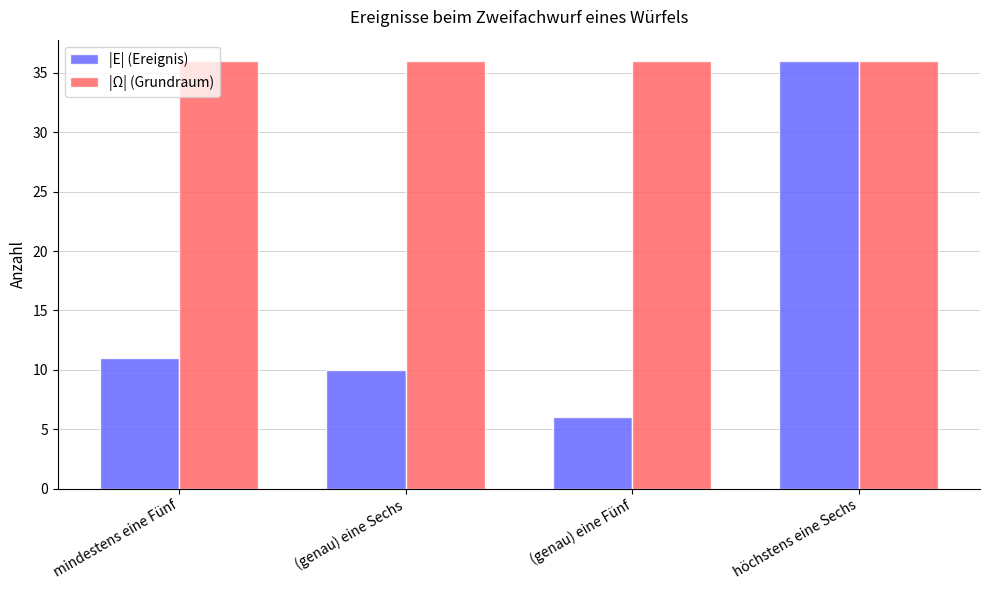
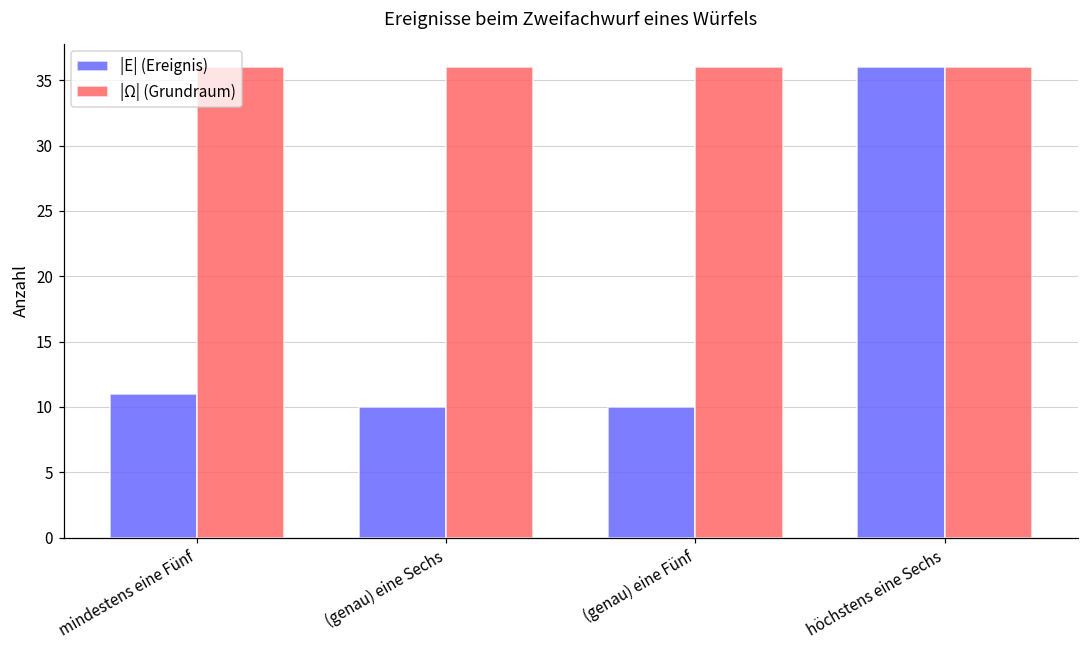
  {
    "|E| (Ereignis)": {
      "mindestens eine Fünf": 11,
      "(genau) eine Sechs": 10,
-     "(genau) eine Fünf": 6,
+     "(genau) eine Fünf": 10,
      "höchstens eine Sechs": 36
    },
    "|Ω| (Grundraum)": {
      "(genau) eine Sechs": 36,
      "(genau) eine Fünf": 36,
      "höchstens eine Sechs": 36
    }
  }
